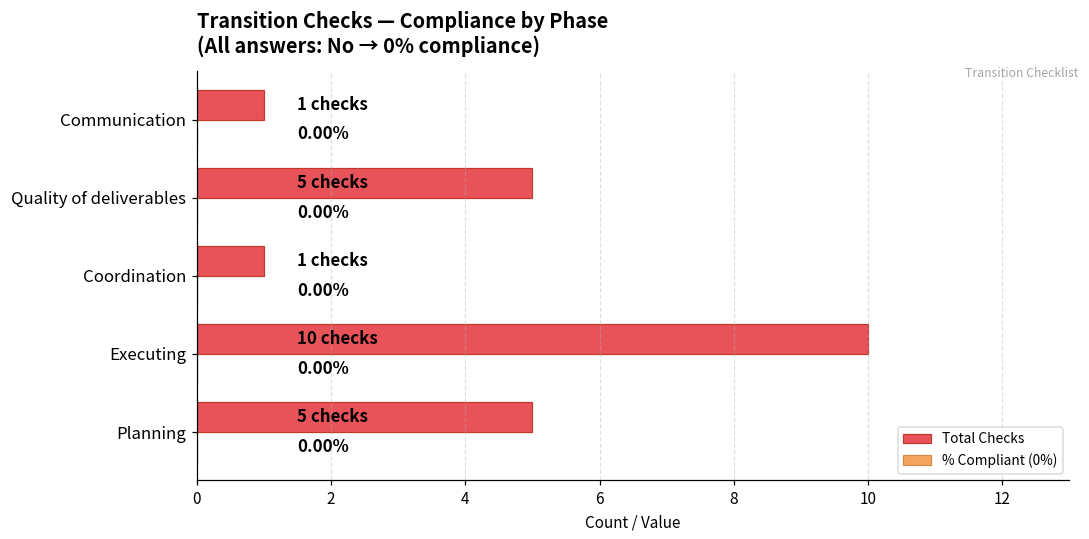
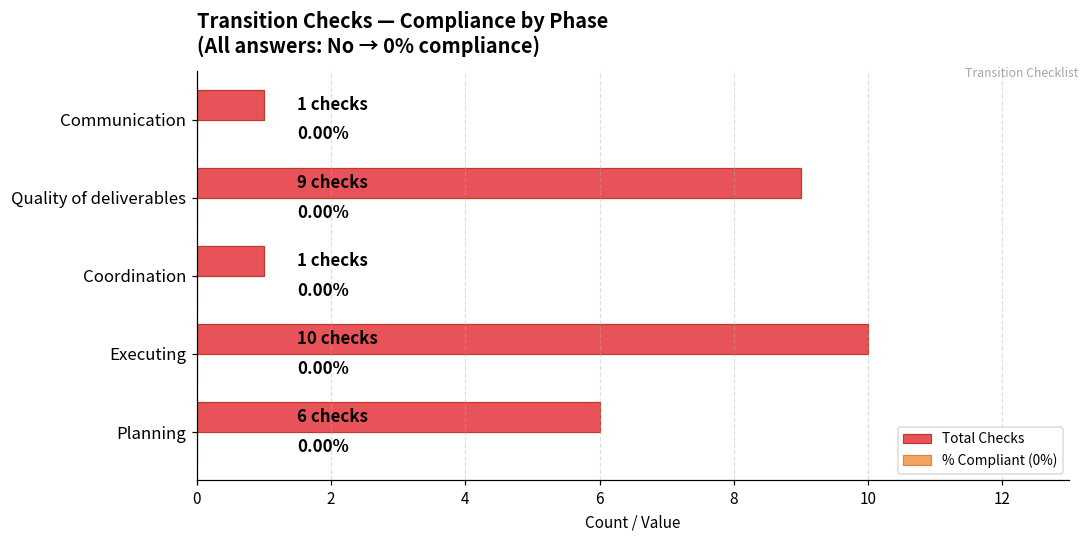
  {
    "Total Checks": {
-     "Quality of deliverables": 5,
+     "Quality of deliverables": 9,
      "Executing": 10,
-     "Planning": 5
+     "Planning": 6
    },
    "% Compliant (0%)": {
      "Communication": 0.0,
      "Quality of deliverables": 0.0,
      "Coordination": 0.0,
      "Executing": 0.0,
      "Planning": 0.0
    }
  }
